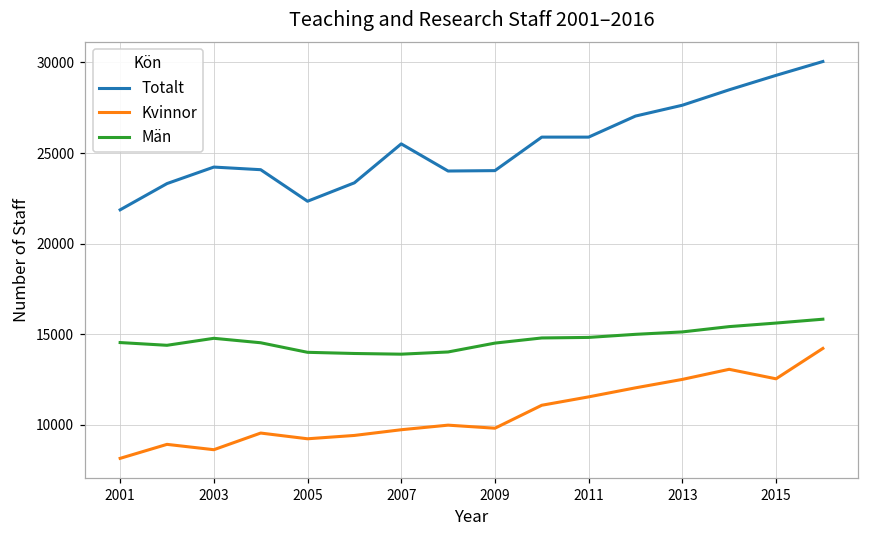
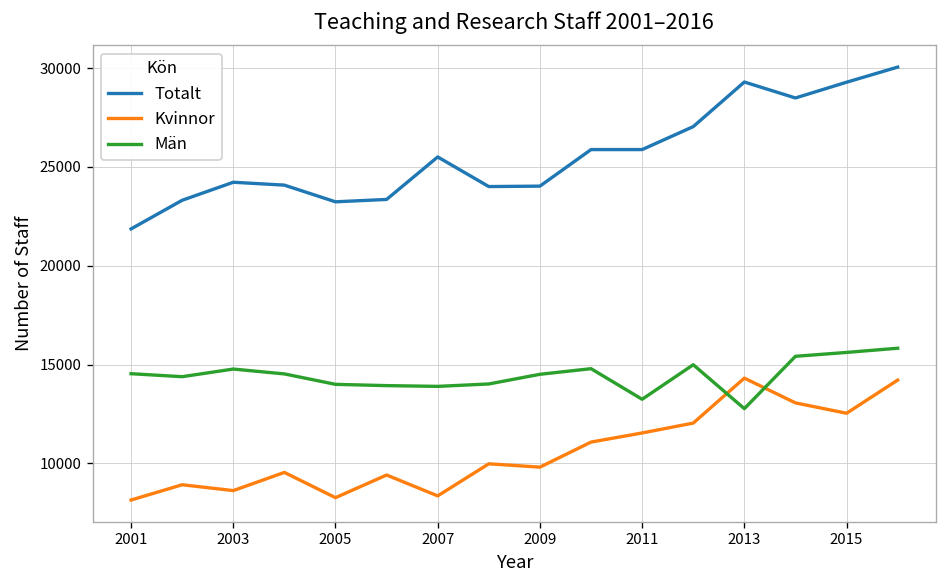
  {
    "Totalt": {
      "2001": 21900,
      "2003": 24200,
-     "2005": 22300,
+     "2005": 23200,
      "2007": 25500,
      "2009": 24000,
      "2011": 25900,
-     "2013": 27600,
+     "2013": 29300,
      "2015": 29300
    },
    "Kvinnor": {
      "2001": 8200,
      "2003": 8600,
-     "2005": 9200,
-     "2007": 9700,
+     "2005": 8300,
+     "2007": 8400,
      "2009": 9800,
      "2011": 11500,
-     "2013": 12500,
+     "2013": 14300,
      "2015": 12500
    },
    "Män": {
      "2001": 14500,
      "2003": 14800,
      "2005": 14000,
      "2007": 13900,
      "2009": 14500,
-     "2011": 14800,
-     "2013": 15100,
+     "2011": 13200,
+     "2013": 12800,
      "2015": 15600
    }
  }
